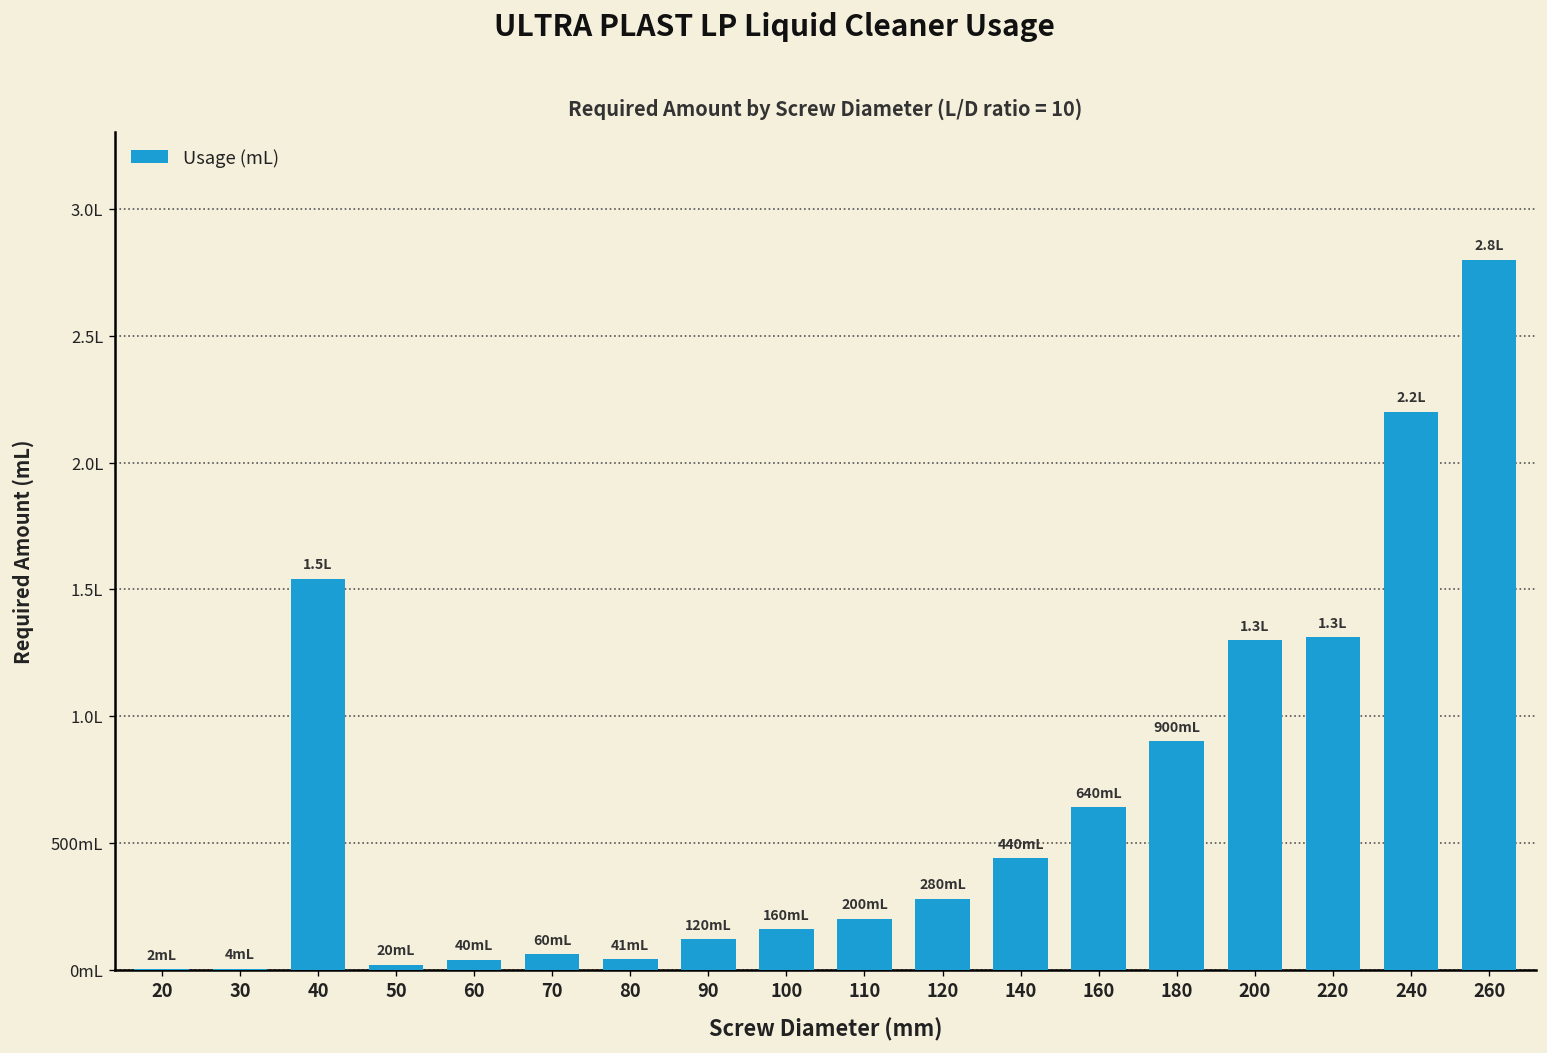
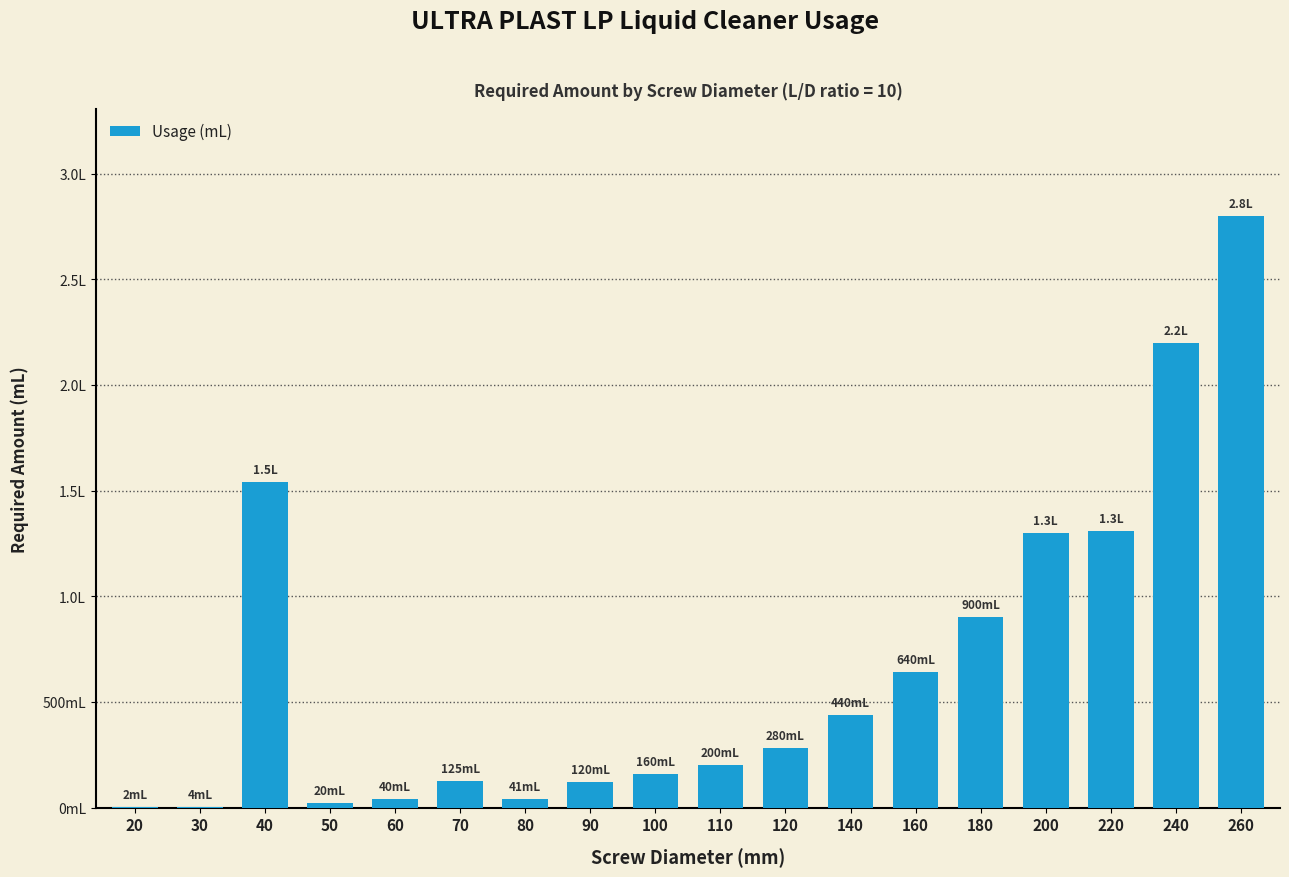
  {
    "20": 2,
    "30": 4,
    "50": 20,
    "60": 40,
-   "70": 60,
+   "70": 125,
    "80": 41,
    "90": 120,
    "100": 160,
    "110": 200,
    "120": 280,
    "140": 440,
    "160": 640,
    "180": 900
  }
